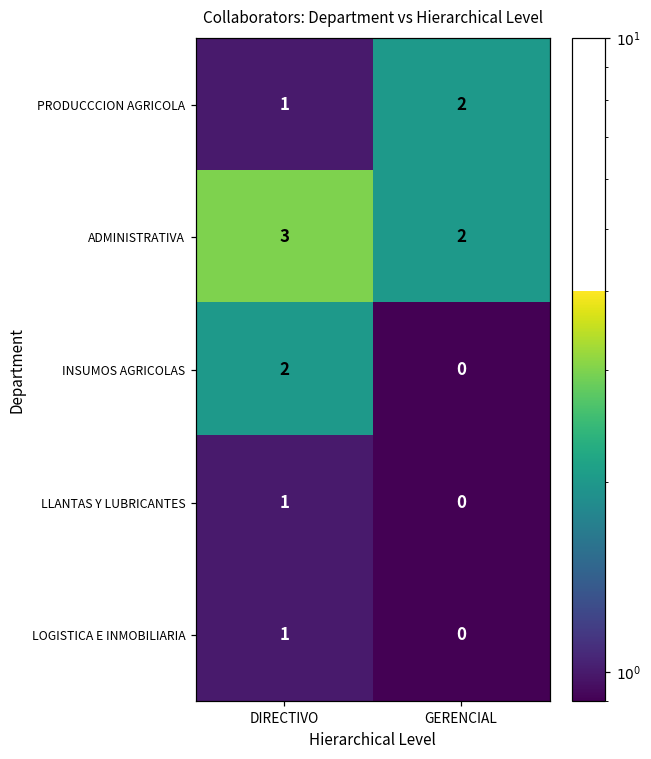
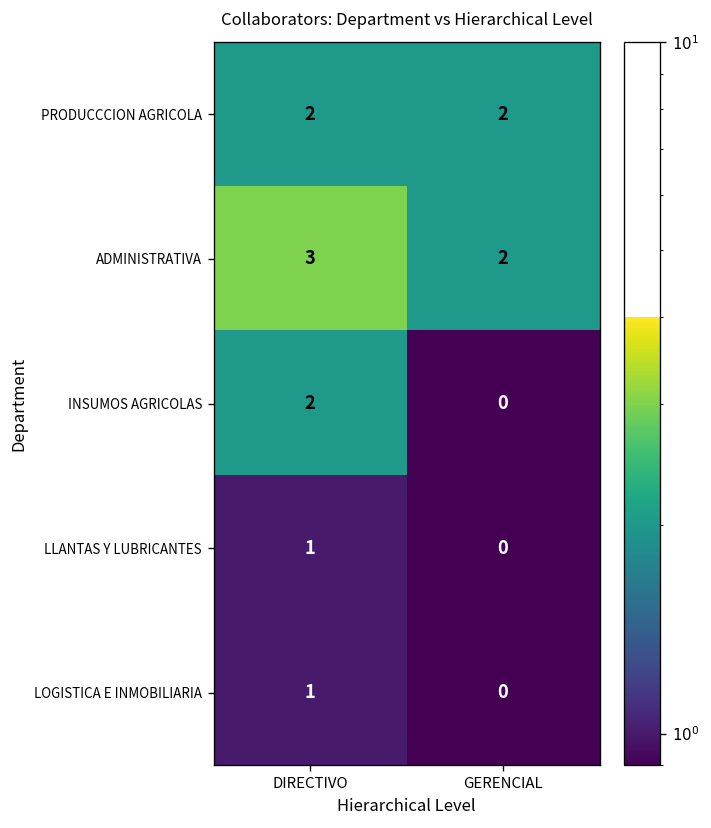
  {
    "PRODUCCCION AGRICOLA": {
-     "DIRECTIVO": 1,
+     "DIRECTIVO": 2,
      "GERENCIAL": 2
    },
    "ADMINISTRATIVA": {
      "DIRECTIVO": 3,
      "GERENCIAL": 2
    },
    "INSUMOS AGRICOLAS": {
      "DIRECTIVO": 2,
      "GERENCIAL": 0
    },
    "LLANTAS Y LUBRICANTES": {
      "DIRECTIVO": 1,
      "GERENCIAL": 0
    },
    "LOGISTICA E INMOBILIARIA": {
      "DIRECTIVO": 1,
      "GERENCIAL": 0
    }
  }
